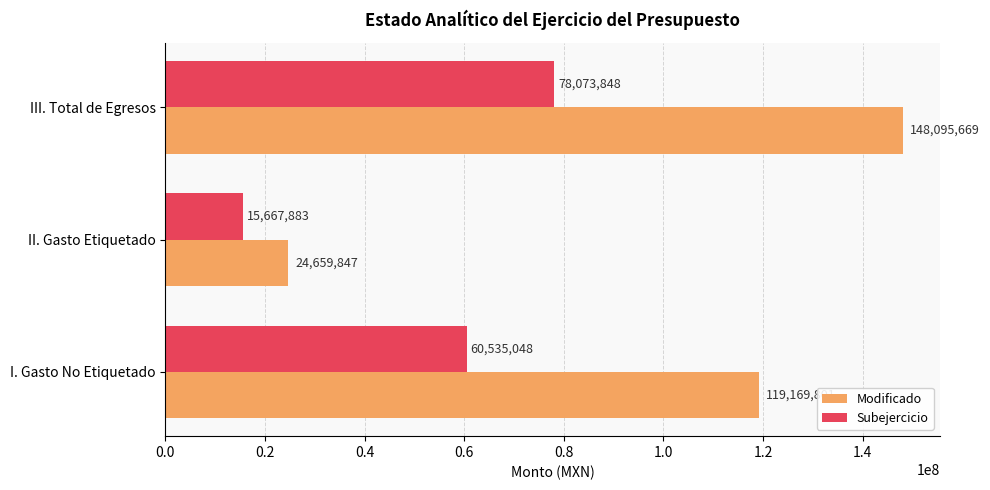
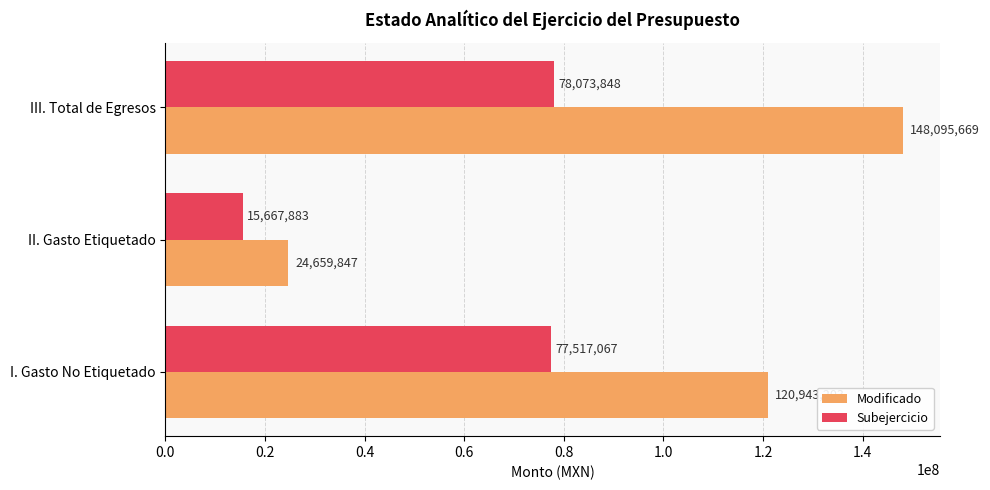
  {
    "Modificado": {
-     "I. Gasto No Etiquetado": "119000000"
+     "I. Gasto No Etiquetado": "121000000"
    },
    "Subejercicio": {
      "III. Total de Egresos": "78,073,848",
      "II. Gasto Etiquetado": "15,667,883",
-     "I. Gasto No Etiquetado": "60,535,048"
+     "I. Gasto No Etiquetado": "77,517,067"
    }
  }
